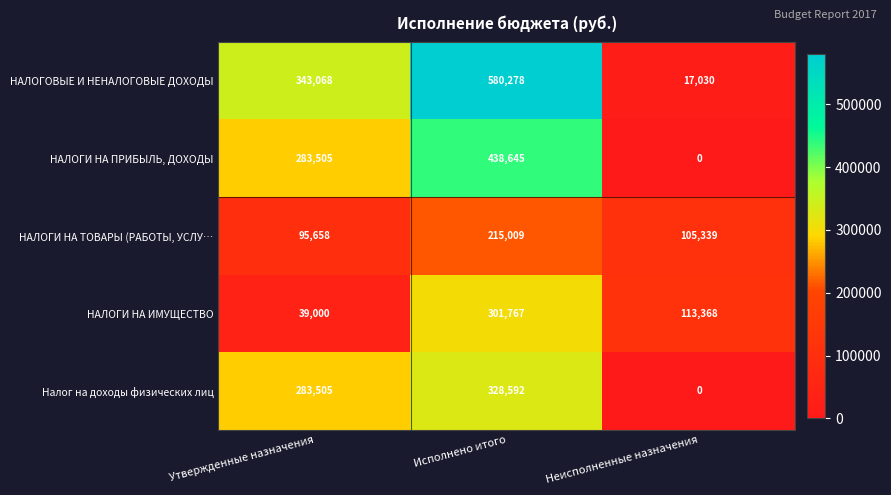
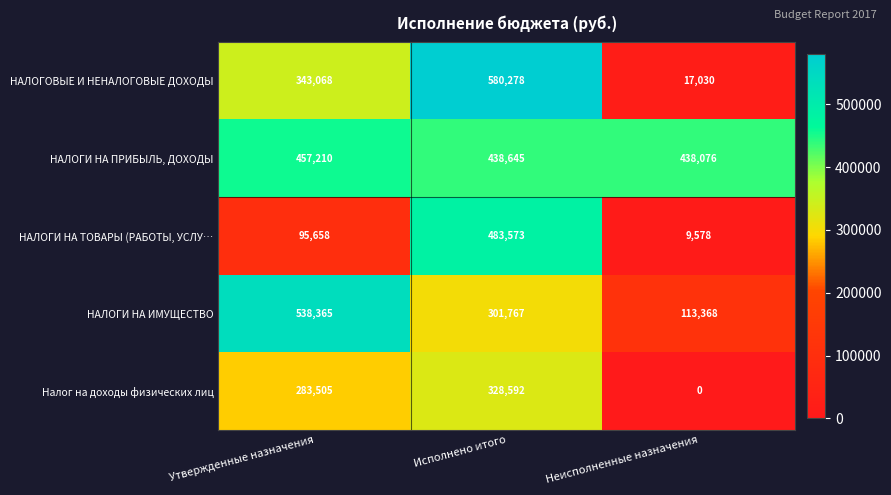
  {
    "НАЛОГОВЫЕ И НЕНАЛОГОВЫЕ ДОХОДЫ": {
      "Утвержденные назначения": "343,068",
      "Исполнено итого": "580,278",
      "Неисполненные назначения": "17,030"
    },
    "НАЛОГИ НА ПРИБЫЛЬ, ДОХОДЫ": {
-     "Утвержденные назначения": "283,505",
+     "Утвержденные назначения": "457,210",
      "Исполнено итого": "438,645",
-     "Неисполненные назначения": "0"
+     "Неисполненные назначения": "438,076"
    },
    "НАЛОГИ НА ТОВАРЫ (РАБОТЫ, УСЛУ…": {
      "Утвержденные назначения": "95,658",
-     "Исполнено итого": "215,009",
-     "Неисполненные назначения": "105,339"
+     "Исполнено итого": "483,573",
+     "Неисполненные назначения": "9,578"
    },
    "НАЛОГИ НА ИМУЩЕСТВО": {
-     "Утвержденные назначения": "39,000",
+     "Утвержденные назначения": "538,365",
      "Исполнено итого": "301,767",
      "Неисполненные назначения": "113,368"
    },
    "Налог на доходы физических лиц": {
      "Утвержденные назначения": "283,505",
      "Исполнено итого": "328,592",
      "Неисполненные назначения": "0"
    }
  }
